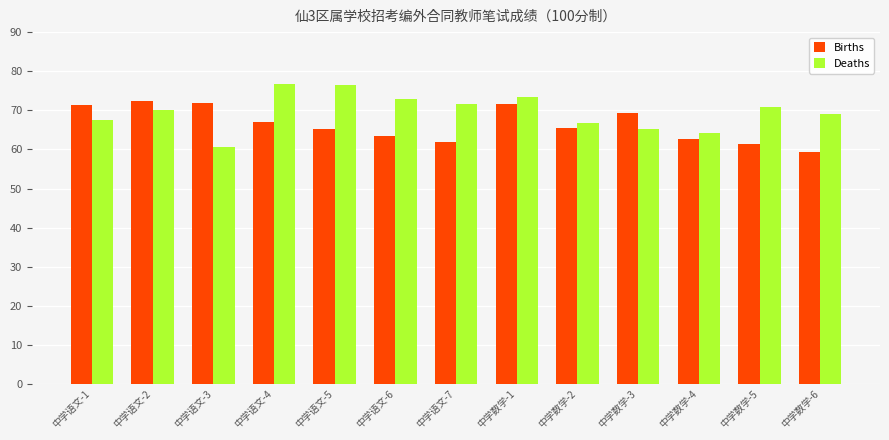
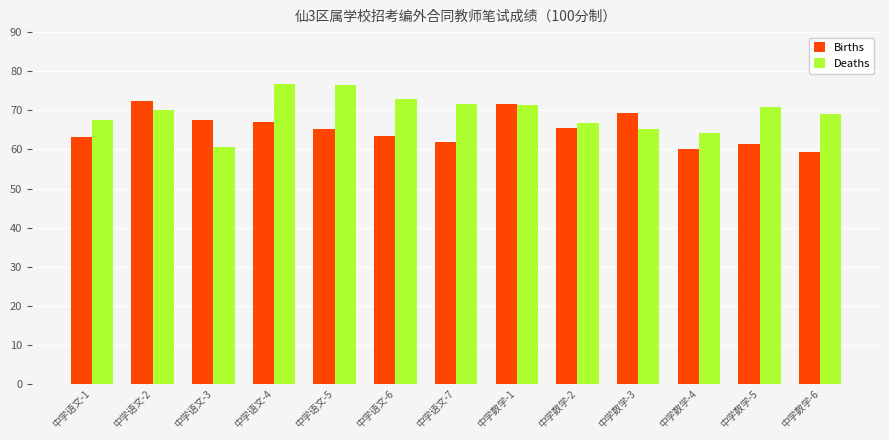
  {
    "Births": {
-     "中学语文-1": 71,
+     "中学语文-1": 63,
      "中学语文-2": 72,
-     "中学语文-3": 72,
+     "中学语文-3": 68,
      "中学语文-4": 67,
      "中学语文-5": 65,
      "中学语文-6": 63,
      "中学语文-7": 62,
      "中学数学-1": 72,
      "中学数学-2": 66,
      "中学数学-3": 69,
-     "中学数学-4": 63,
+     "中学数学-4": 60,
      "中学数学-5": 61,
      "中学数学-6": 59
    },
    "Deaths": {
      "中学语文-1": 68,
      "中学语文-2": 70,
      "中学语文-3": 61,
      "中学语文-4": 77,
      "中学语文-5": 76,
      "中学语文-6": 73,
      "中学语文-7": 72,
-     "中学数学-1": 73,
+     "中学数学-1": 71,
      "中学数学-2": 67,
      "中学数学-3": 65,
      "中学数学-4": 64,
      "中学数学-5": 71,
      "中学数学-6": 69
    }
  }
